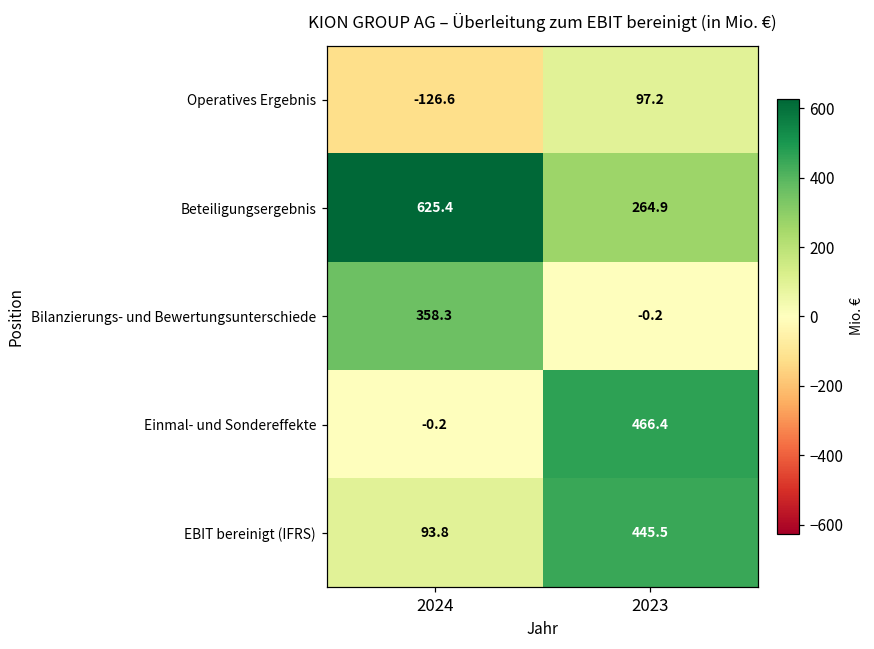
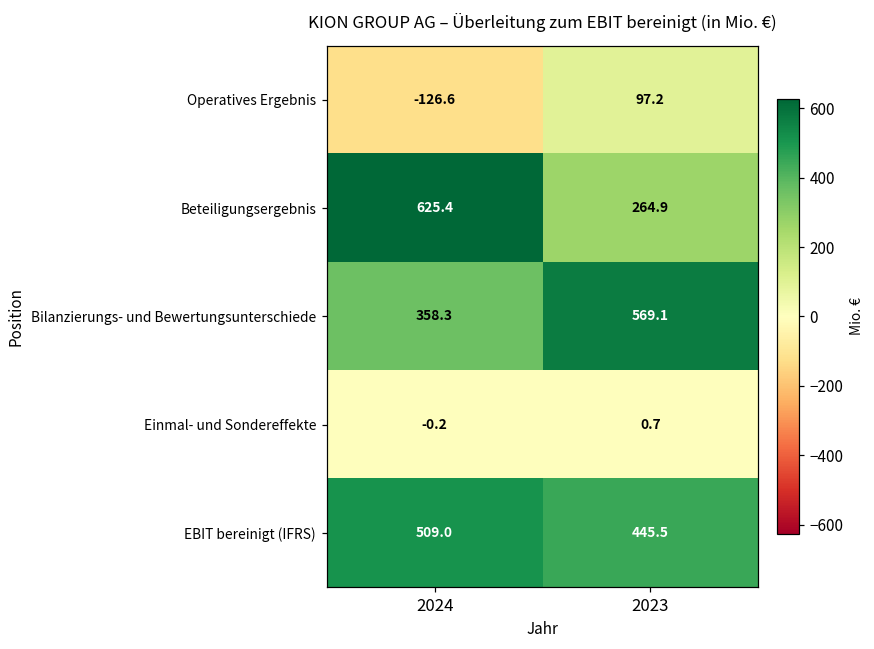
  {
    "Operatives Ergebnis": {
      "2024": -126.6,
      "2023": 97.2
    },
    "Beteiligungsergebnis": {
      "2024": 625.4,
      "2023": 264.9
    },
    "Bilanzierungs- und Bewertungsunterschiede": {
      "2024": 358.3,
-     "2023": -0.2
+     "2023": 569.1
    },
    "Einmal- und Sondereffekte": {
      "2024": -0.2,
-     "2023": 466.4
+     "2023": 0.7
    },
    "EBIT bereinigt (IFRS)": {
-     "2024": 93.8,
+     "2024": 509.0,
      "2023": 445.5
    }
  }
